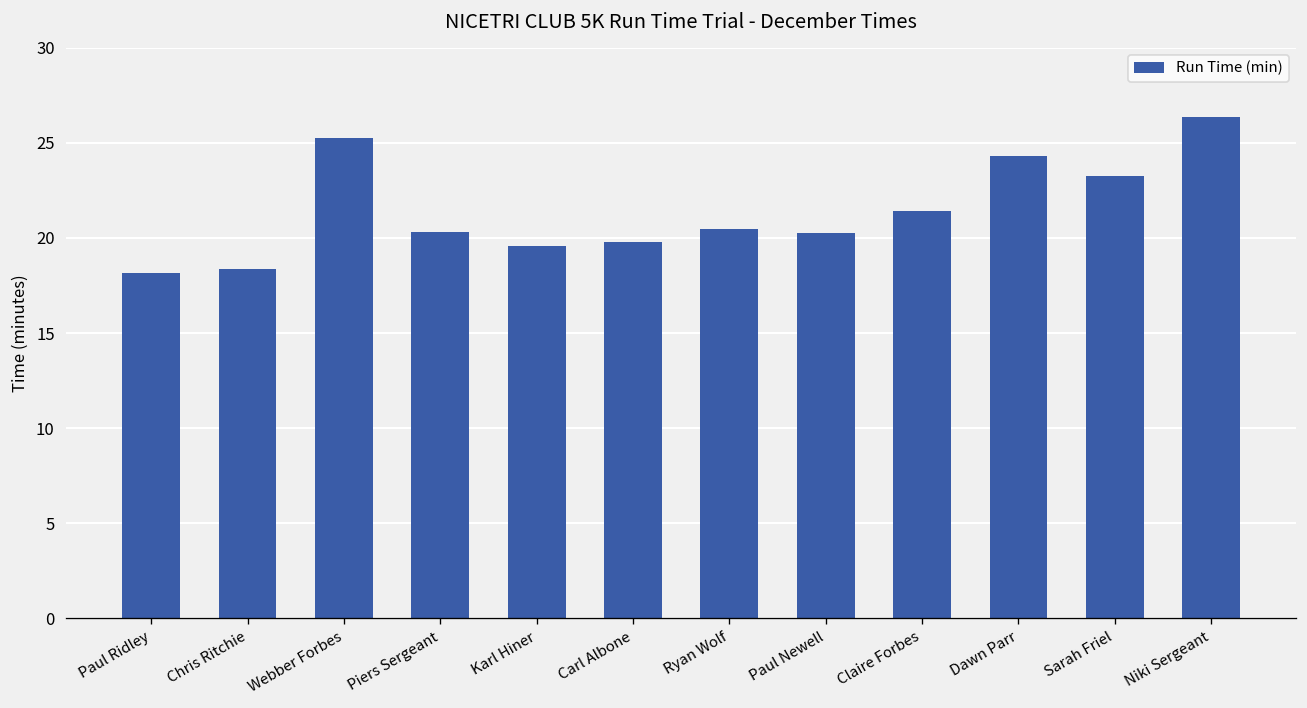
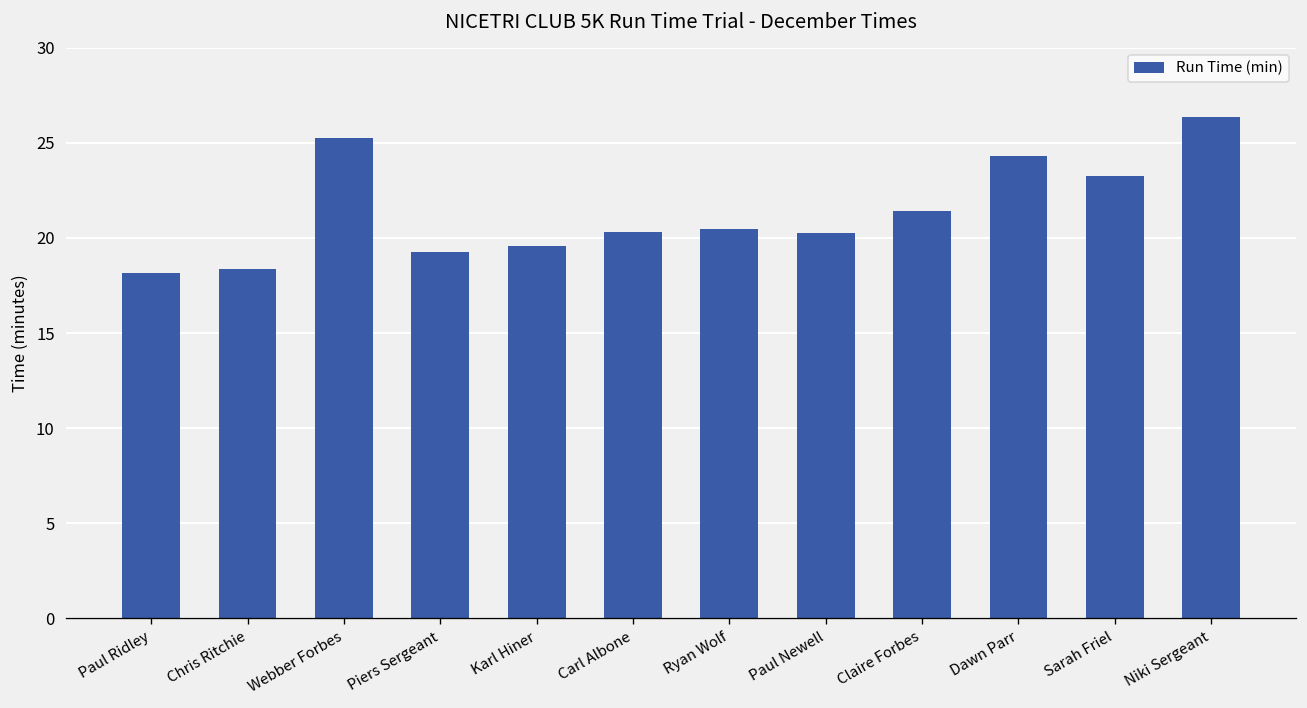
  {
    "Paul Ridley": 18.2,
    "Chris Ritchie": 18.4,
    "Webber Forbes": 25.2,
-   "Piers Sergeant": 20.3,
+   "Piers Sergeant": 19.3,
    "Karl Hiner": 19.6,
-   "Carl Albone": 19.8,
+   "Carl Albone": 20.3,
    "Ryan Wolf": 20.5,
    "Paul Newell": 20.3,
    "Claire Forbes": 21.4,
    "Dawn Parr": 24.3,
    "Sarah Friel": 23.3,
    "Niki Sergeant": 26.4
  }
